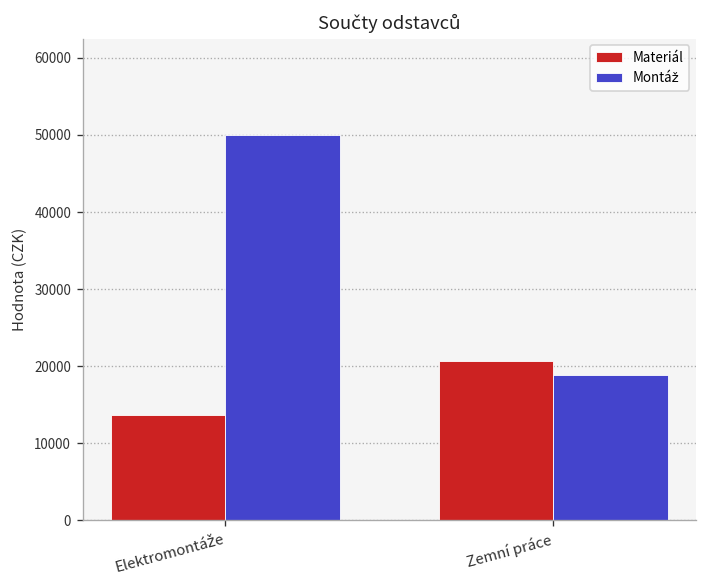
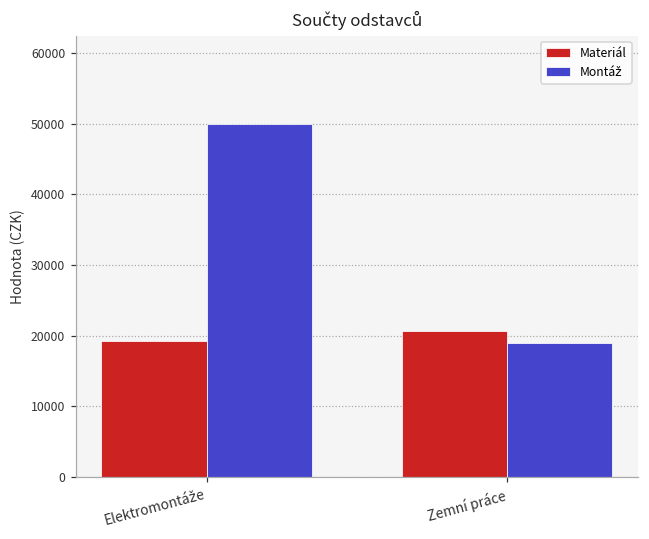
  {
    "Materiál": {
-     "Elektromontáže": 14000,
+     "Elektromontáže": 19000,
      "Zemní práce": 21000
    },
    "Montáž": {
      "Elektromontáže": 50000,
      "Zemní práce": 19000
    }
  }
